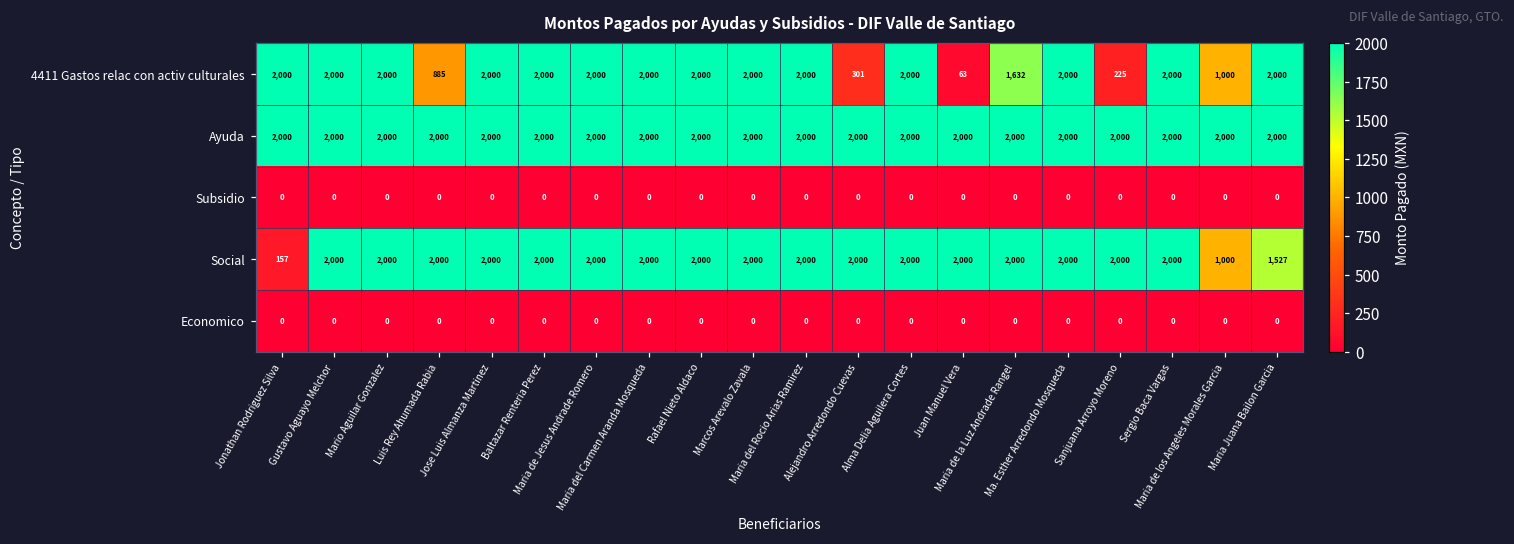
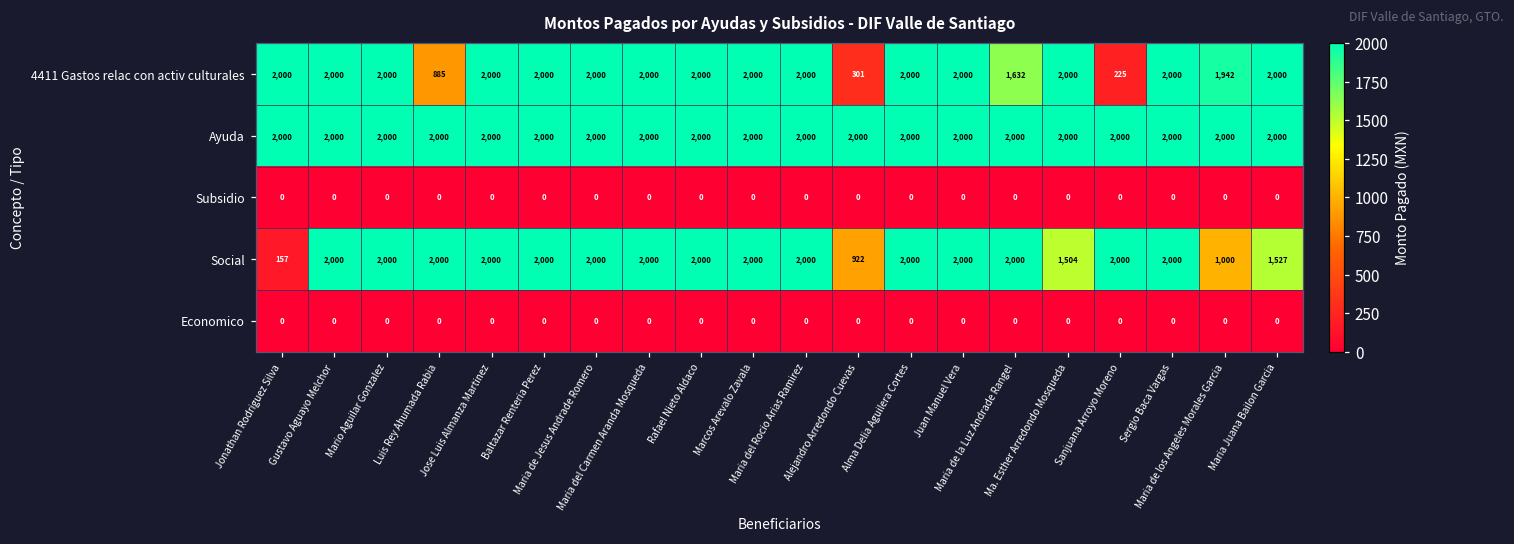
  {
    "4411 Gastos relac con activ culturales": {
      "Jonathan Rodriguez Silva": "2,000",
      "Gustavo Aguayo Melchor": "2,000",
      "Mario Aguilar Gonzalez": "2,000",
      "Luis Rey Ahumada Rabia": "885",
      "Jose Luis Almanza Martinez": "2,000",
      "Baltazar Renteria Perez": "2,000",
      "Maria de Jesus Andrade Romero": "2,000",
      "Maria del Carmen Aranda Mosqueda": "2,000",
      "Rafael Nieto Aldaco": "2,000",
      "Marcos Arevalo Zavala": "2,000",
      "Maria del Rocio Arias Ramirez": "2,000",
      "Alejandro Arredondo Cuevas": "301",
      "Alma Delia Aguilera Cortes": "2,000",
-     "Juan Manuel Vera": "63",
+     "Juan Manuel Vera": "2,000",
      "Maria de la Luz Andrade Rangel": "1,632",
      "Ma. Esther Arredondo Mosqueda": "2,000",
      "Sanjuana Arroyo Moreno": "225",
      "Sergio Baca Vargas": "2,000",
-     "Maria de los Angeles Morales Garcia": "1,000",
+     "Maria de los Angeles Morales Garcia": "1,942",
      "Maria Juana Bailon Garcia": "2,000"
    },
    "Ayuda": {
      "Jonathan Rodriguez Silva": "2,000",
      "Gustavo Aguayo Melchor": "2,000",
      "Mario Aguilar Gonzalez": "2,000",
      "Luis Rey Ahumada Rabia": "2,000",
      "Jose Luis Almanza Martinez": "2,000",
      "Baltazar Renteria Perez": "2,000",
      "Maria de Jesus Andrade Romero": "2,000",
      "Maria del Carmen Aranda Mosqueda": "2,000",
      "Rafael Nieto Aldaco": "2,000",
      "Marcos Arevalo Zavala": "2,000",
      "Maria del Rocio Arias Ramirez": "2,000",
      "Alejandro Arredondo Cuevas": "2,000",
      "Alma Delia Aguilera Cortes": "2,000",
      "Juan Manuel Vera": "2,000",
      "Maria de la Luz Andrade Rangel": "2,000",
      "Ma. Esther Arredondo Mosqueda": "2,000",
      "Sanjuana Arroyo Moreno": "2,000",
      "Sergio Baca Vargas": "2,000",
      "Maria de los Angeles Morales Garcia": "2,000",
      "Maria Juana Bailon Garcia": "2,000"
    },
    "Subsidio": {
      "Jonathan Rodriguez Silva": "0",
      "Gustavo Aguayo Melchor": "0",
      "Mario Aguilar Gonzalez": "0",
      "Luis Rey Ahumada Rabia": "0",
      "Jose Luis Almanza Martinez": "0",
      "Baltazar Renteria Perez": "0",
      "Maria de Jesus Andrade Romero": "0",
      "Maria del Carmen Aranda Mosqueda": "0",
      "Rafael Nieto Aldaco": "0",
      "Marcos Arevalo Zavala": "0",
      "Maria del Rocio Arias Ramirez": "0",
      "Alejandro Arredondo Cuevas": "0",
      "Alma Delia Aguilera Cortes": "0",
      "Juan Manuel Vera": "0",
      "Maria de la Luz Andrade Rangel": "0",
      "Ma. Esther Arredondo Mosqueda": "0",
      "Sanjuana Arroyo Moreno": "0",
      "Sergio Baca Vargas": "0",
      "Maria de los Angeles Morales Garcia": "0",
      "Maria Juana Bailon Garcia": "0"
    },
    "Social": {
      "Jonathan Rodriguez Silva": "157",
      "Gustavo Aguayo Melchor": "2,000",
      "Mario Aguilar Gonzalez": "2,000",
      "Luis Rey Ahumada Rabia": "2,000",
      "Jose Luis Almanza Martinez": "2,000",
      "Baltazar Renteria Perez": "2,000",
      "Maria de Jesus Andrade Romero": "2,000",
      "Maria del Carmen Aranda Mosqueda": "2,000",
      "Rafael Nieto Aldaco": "2,000",
      "Marcos Arevalo Zavala": "2,000",
      "Maria del Rocio Arias Ramirez": "2,000",
-     "Alejandro Arredondo Cuevas": "2,000",
+     "Alejandro Arredondo Cuevas": "922",
      "Alma Delia Aguilera Cortes": "2,000",
      "Juan Manuel Vera": "2,000",
      "Maria de la Luz Andrade Rangel": "2,000",
-     "Ma. Esther Arredondo Mosqueda": "2,000",
+     "Ma. Esther Arredondo Mosqueda": "1,504",
      "Sanjuana Arroyo Moreno": "2,000",
      "Sergio Baca Vargas": "2,000",
      "Maria de los Angeles Morales Garcia": "1,000",
      "Maria Juana Bailon Garcia": "1,527"
    },
    "Economico": {
      "Jonathan Rodriguez Silva": "0",
      "Gustavo Aguayo Melchor": "0",
      "Mario Aguilar Gonzalez": "0",
      "Luis Rey Ahumada Rabia": "0",
      "Jose Luis Almanza Martinez": "0",
      "Baltazar Renteria Perez": "0",
      "Maria de Jesus Andrade Romero": "0",
      "Maria del Carmen Aranda Mosqueda": "0",
      "Rafael Nieto Aldaco": "0",
      "Marcos Arevalo Zavala": "0",
      "Maria del Rocio Arias Ramirez": "0",
      "Alejandro Arredondo Cuevas": "0",
      "Alma Delia Aguilera Cortes": "0",
      "Juan Manuel Vera": "0",
      "Maria de la Luz Andrade Rangel": "0",
      "Ma. Esther Arredondo Mosqueda": "0",
      "Sanjuana Arroyo Moreno": "0",
      "Sergio Baca Vargas": "0",
      "Maria de los Angeles Morales Garcia": "0",
      "Maria Juana Bailon Garcia": "0"
    }
  }
